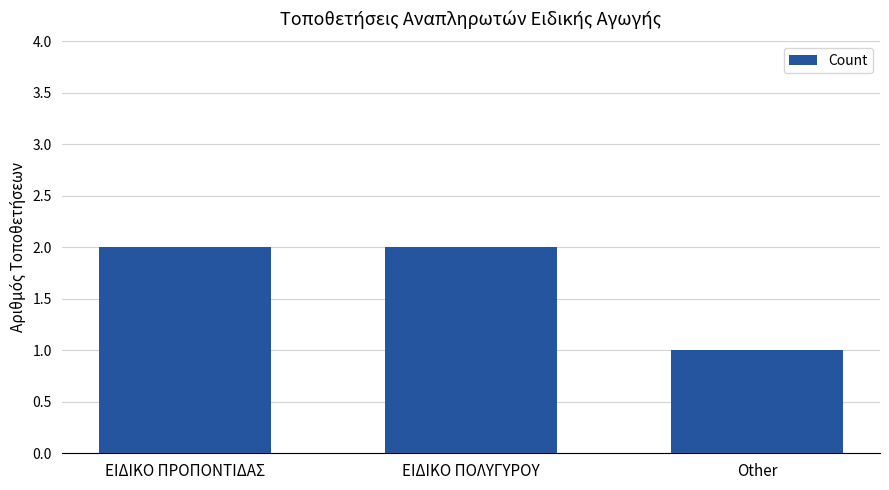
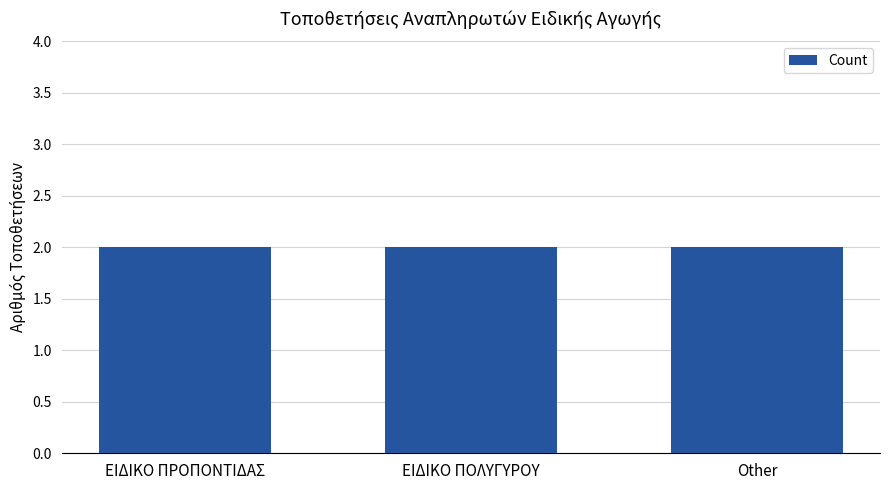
  {
    "ΕΙΔΙΚΟ ΠΡΟΠΟΝΤΙΔΑΣ": 2,
    "ΕΙΔΙΚΟ ΠΟΛΥΓΥΡΟΥ": 2,
-   "Other": 1
+   "Other": 2
  }
